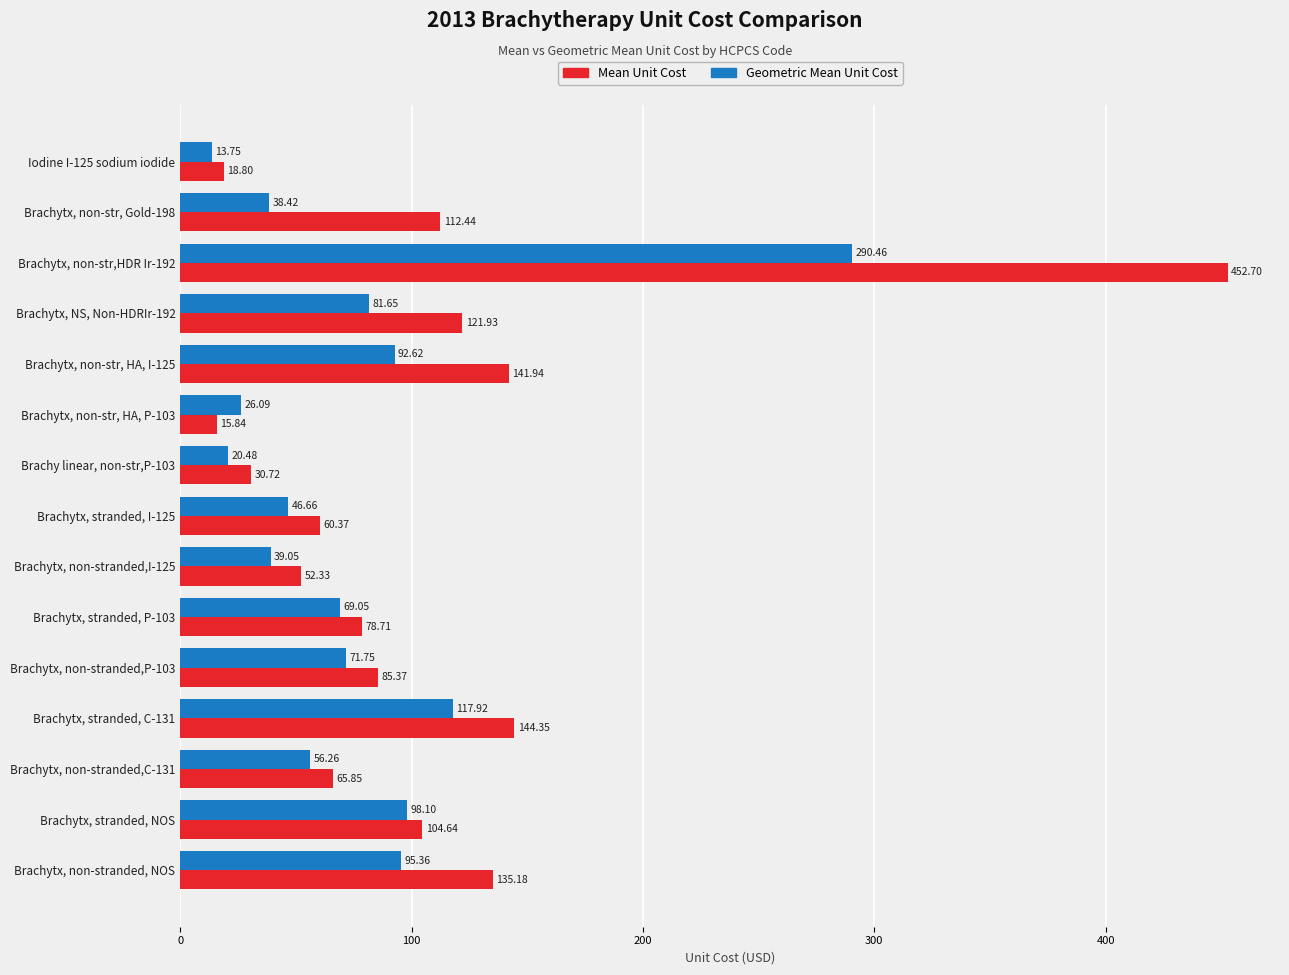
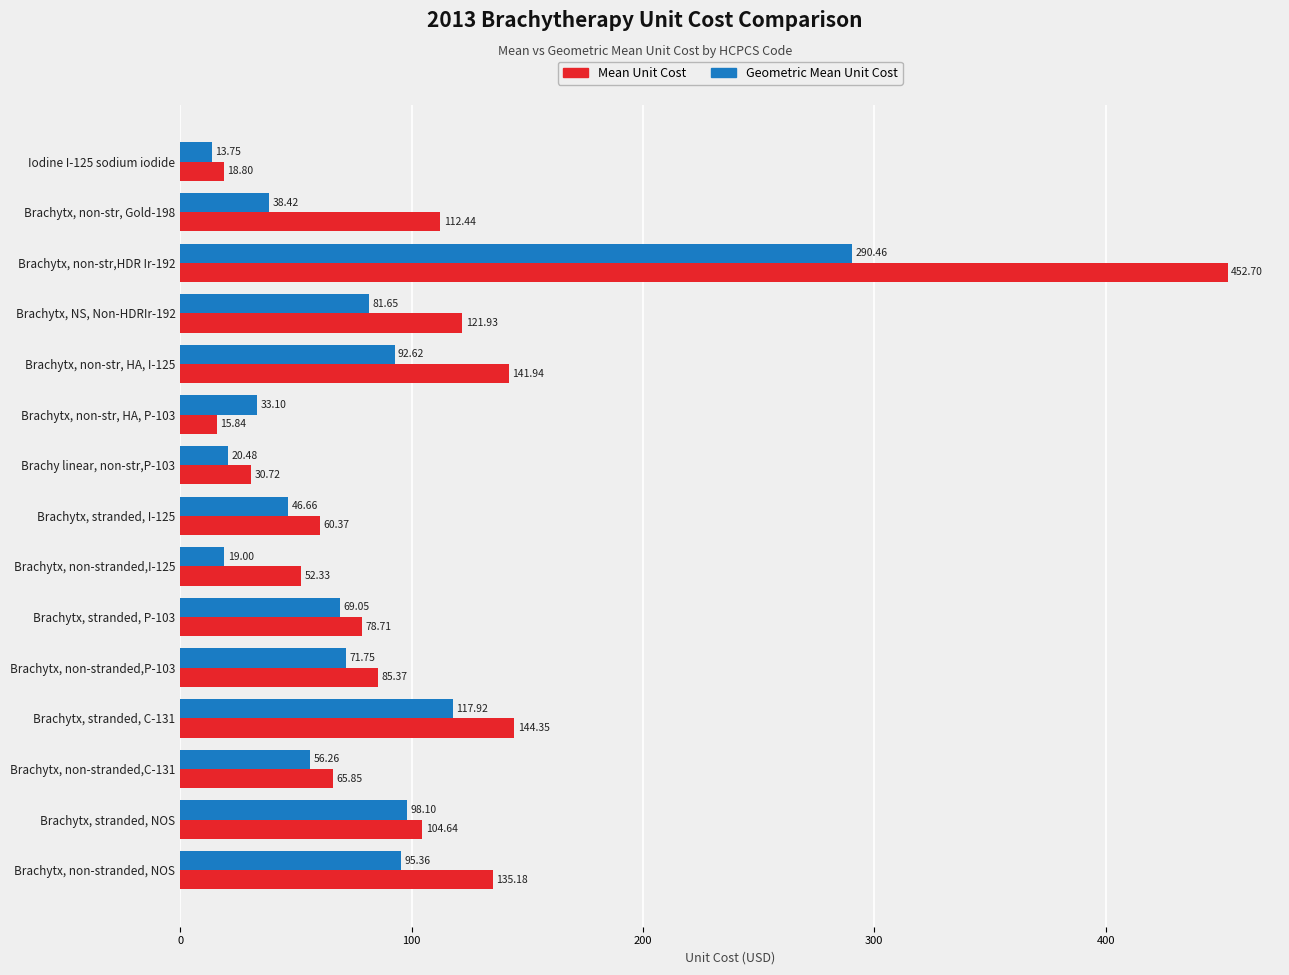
  {
    "Mean Unit Cost": {
      "Iodine I-125 sodium iodide": 18.80,
      "Brachytx, non-str, Gold-198": 112.44,
      "Brachytx, non-str,HDR Ir-192": 452.70,
      "Brachytx, NS, Non-HDRIr-192": 121.93,
      "Brachytx, non-str, HA, I-125": 141.94,
      "Brachytx, non-str, HA, P-103": 15.84,
      "Brachy linear, non-str,P-103": 30.72,
      "Brachytx, stranded, I-125": 60.37,
      "Brachytx, non-stranded,I-125": 52.33,
      "Brachytx, stranded, P-103": 78.71,
      "Brachytx, non-stranded,P-103": 85.37,
      "Brachytx, stranded, C-131": 144.35,
      "Brachytx, non-stranded,C-131": 65.85,
      "Brachytx, stranded, NOS": 104.64,
      "Brachytx, non-stranded, NOS": 135.18
    },
    "Geometric Mean Unit Cost": {
      "Iodine I-125 sodium iodide": 13.75,
      "Brachytx, non-str, Gold-198": 38.42,
      "Brachytx, non-str,HDR Ir-192": 290.46,
      "Brachytx, NS, Non-HDRIr-192": 81.65,
      "Brachytx, non-str, HA, I-125": 92.62,
-     "Brachytx, non-str, HA, P-103": 26.09,
+     "Brachytx, non-str, HA, P-103": 33.10,
      "Brachy linear, non-str,P-103": 20.48,
      "Brachytx, stranded, I-125": 46.66,
-     "Brachytx, non-stranded,I-125": 39.05,
+     "Brachytx, non-stranded,I-125": 19.00,
      "Brachytx, stranded, P-103": 69.05,
      "Brachytx, non-stranded,P-103": 71.75,
      "Brachytx, stranded, C-131": 117.92,
      "Brachytx, non-stranded,C-131": 56.26,
      "Brachytx, stranded, NOS": 98.10,
      "Brachytx, non-stranded, NOS": 95.36
    }
  }
